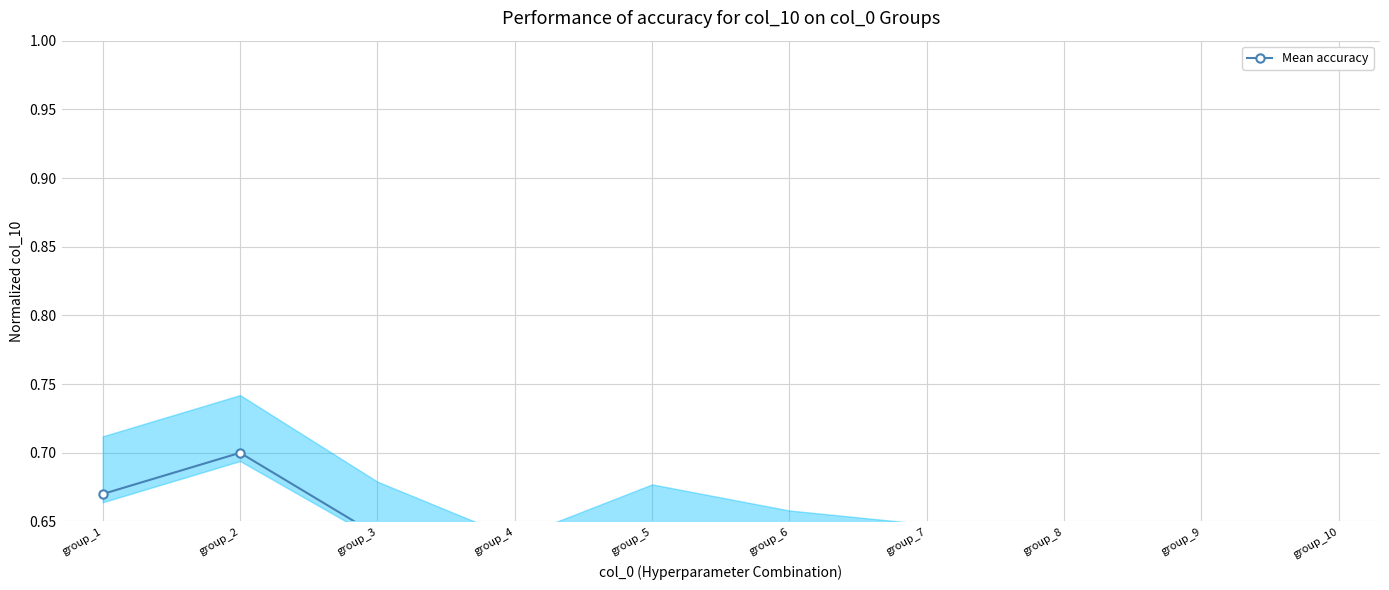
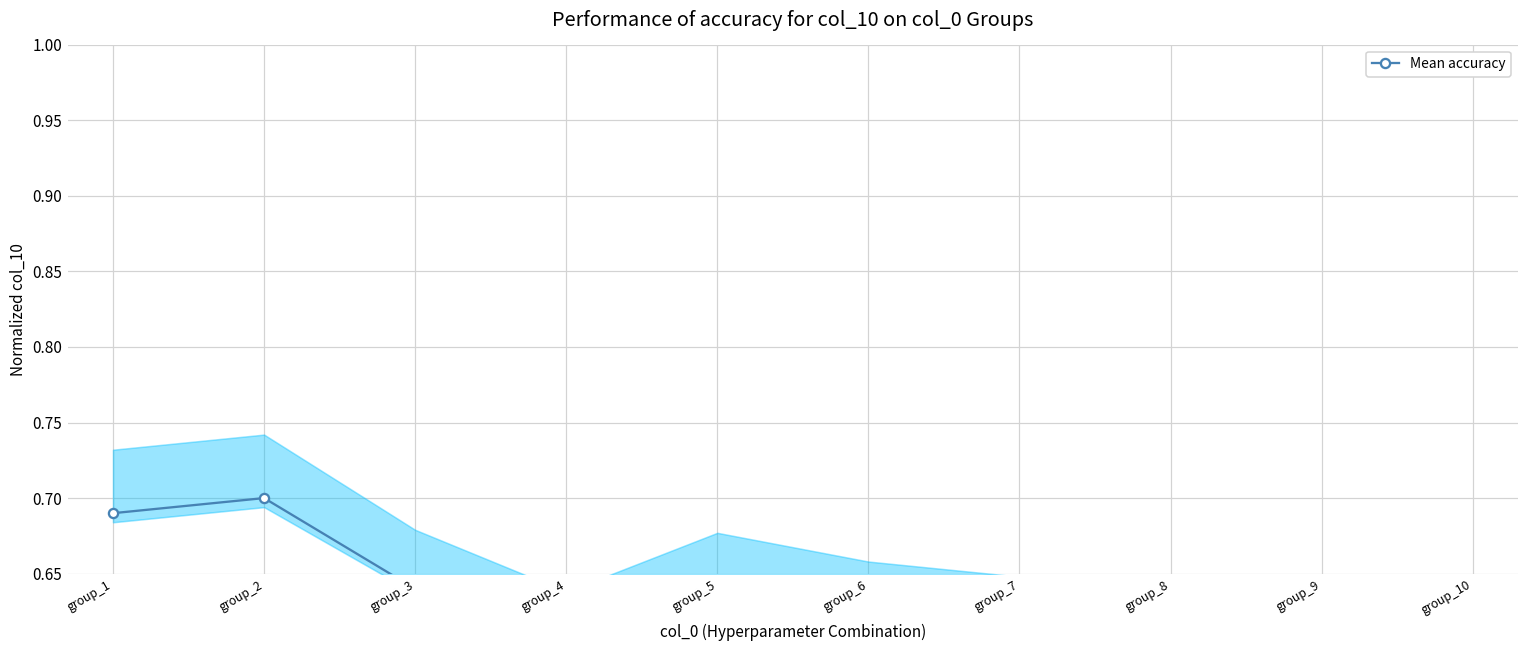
  {
    "Mean accuracy": {
-     "group_1": 0.670,
+     "group_1": 0.690,
      "group_2": 0.700
    }
  }
